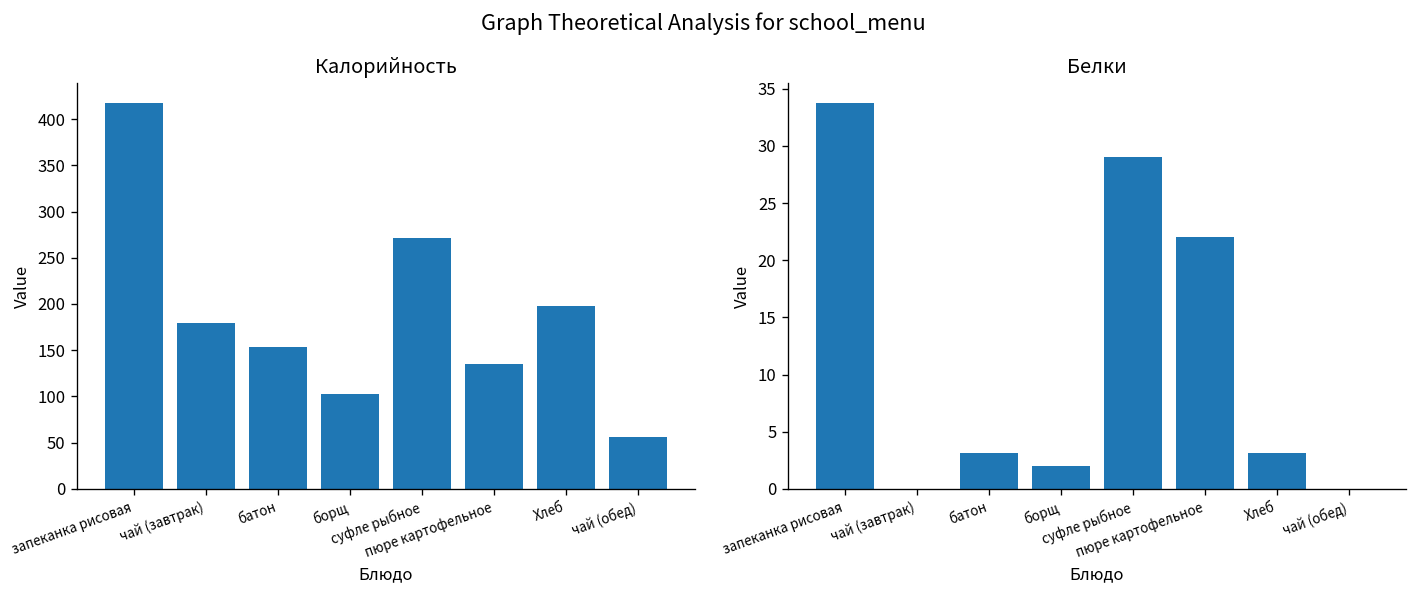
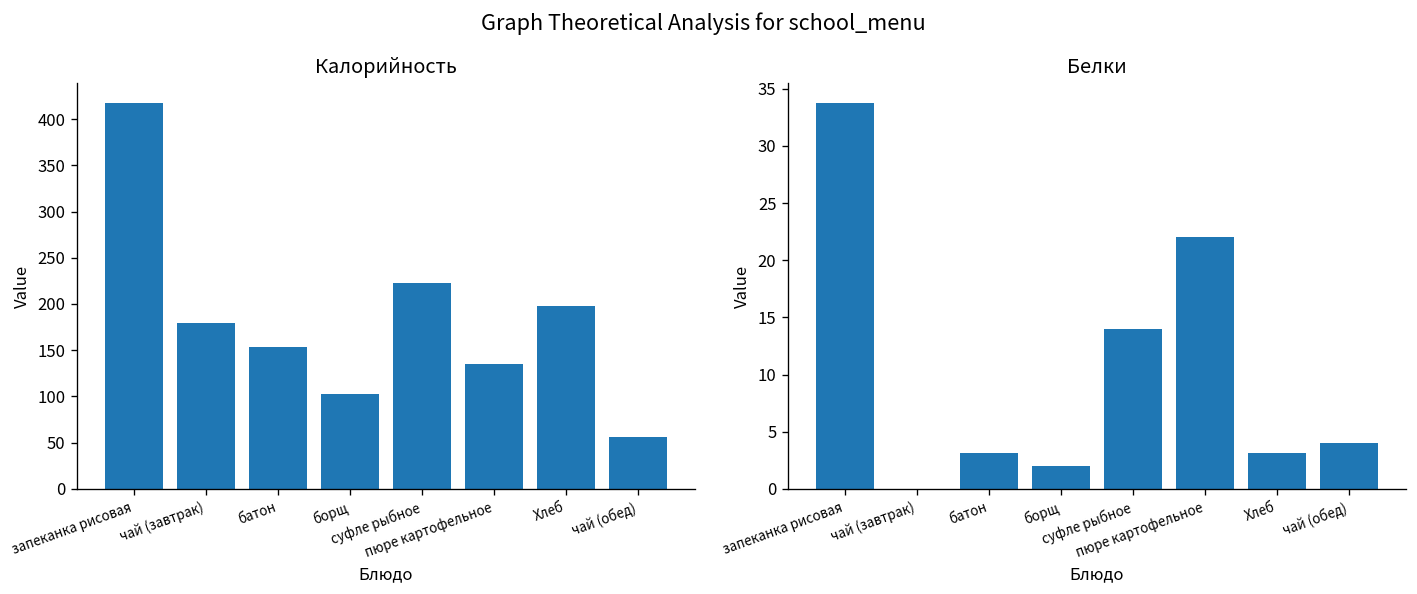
  {
    "Калорийность": {
      "запеканка рисовая": 420,
      "чай (завтрак)": 180,
      "батон": 150,
      "борщ": 100,
-     "суфле рыбное": 270,
+     "суфле рыбное": 220,
      "пюре картофельное": 140,
      "Хлеб": 200,
      "чай (обед)": 60
    },
    "Белки": {
      "запеканка рисовая": 34,
      "чай (завтрак)": 0,
      "батон": 3,
      "борщ": 2,
-     "суфле рыбное": 29,
+     "суфле рыбное": 14,
      "пюре картофельное": 22,
      "Хлеб": 3,
-     "чай (обед)": 0
+     "чай (обед)": 4
    }
  }
